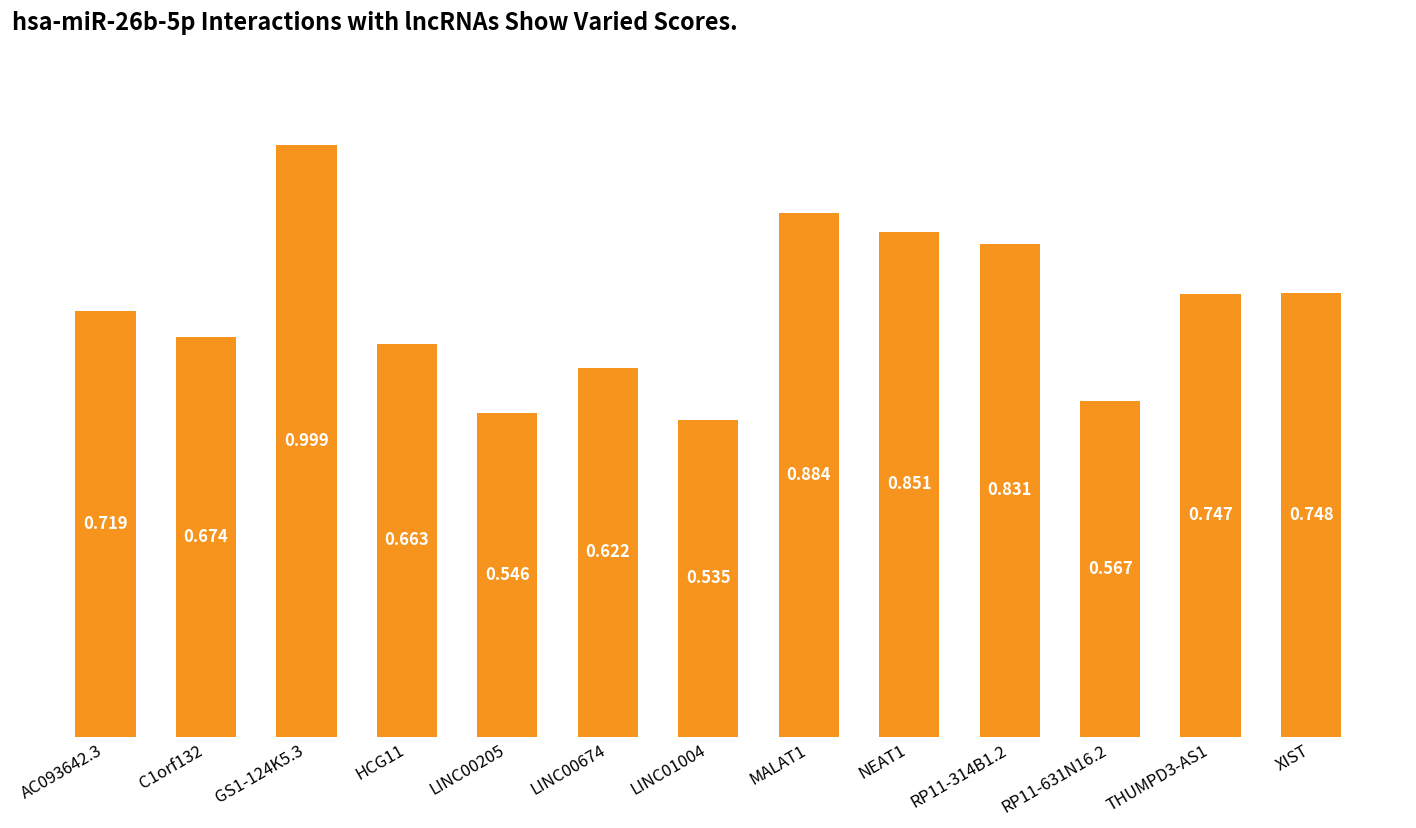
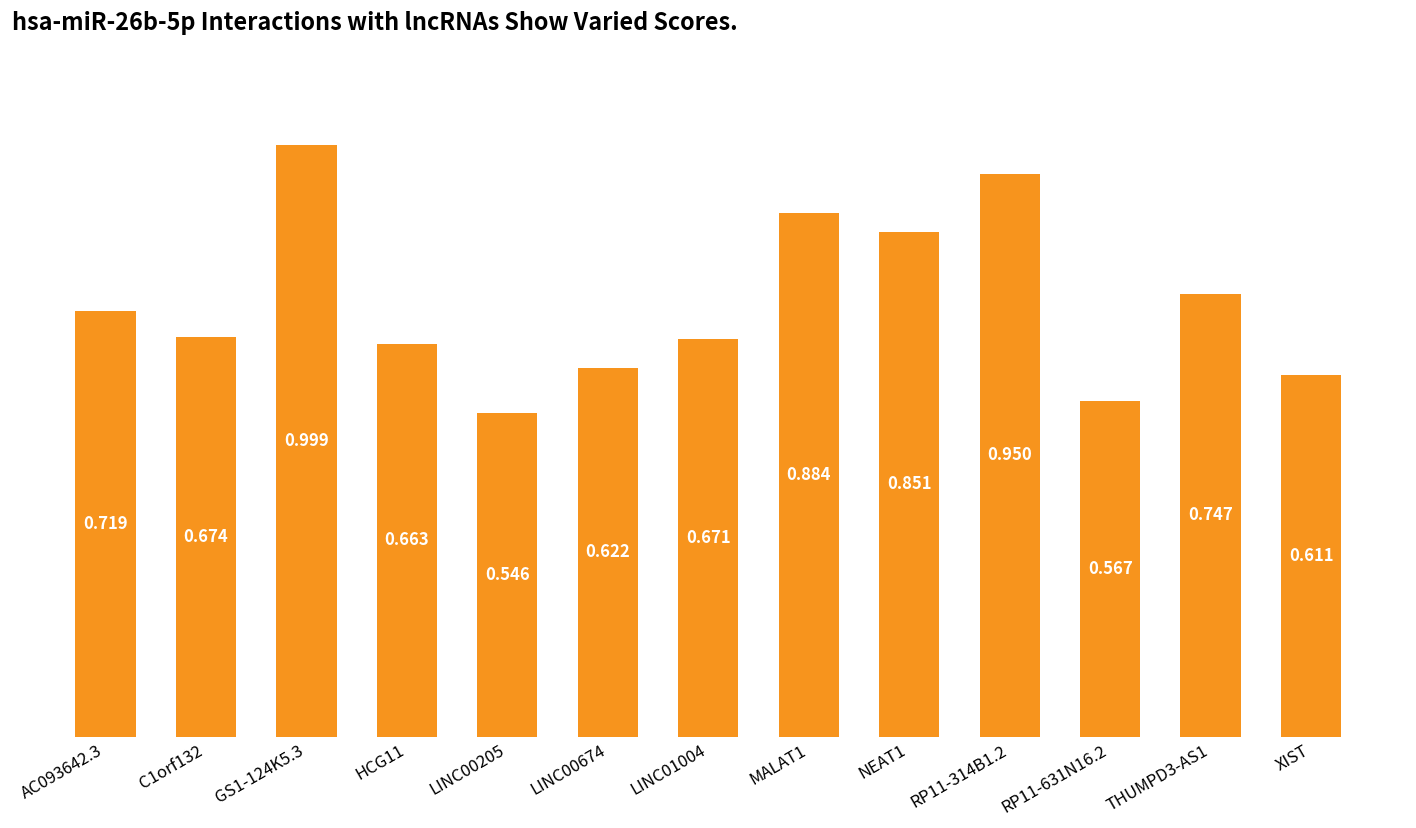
  {
    "AC093642.3": 0.719,
    "C1orf132": 0.674,
    "GS1-124K5.3": 0.999,
    "HCG11": 0.663,
    "LINC00205": 0.546,
    "LINC00674": 0.622,
-   "LINC01004": 0.535,
+   "LINC01004": 0.671,
    "MALAT1": 0.884,
    "NEAT1": 0.851,
-   "RP11-314B1.2": 0.831,
+   "RP11-314B1.2": 0.950,
    "RP11-631N16.2": 0.567,
    "THUMPD3-AS1": 0.747,
-   "XIST": 0.748
+   "XIST": 0.611
  }
